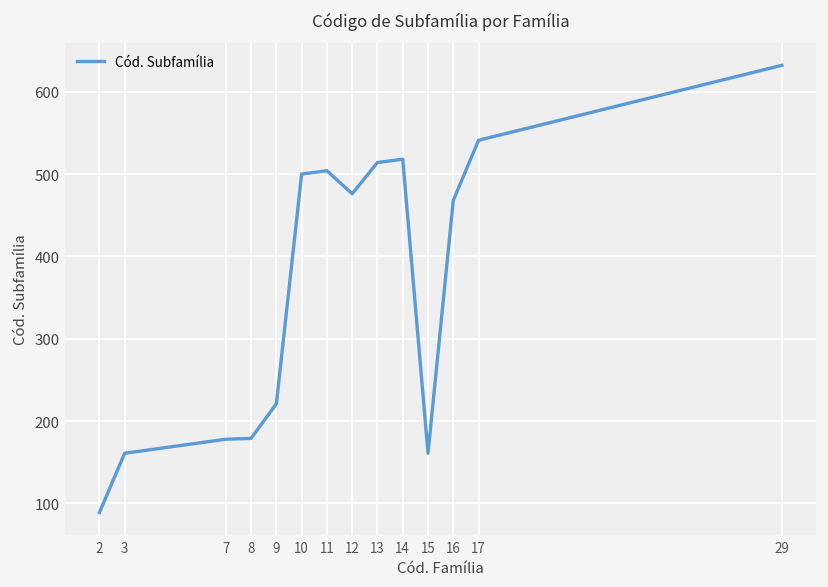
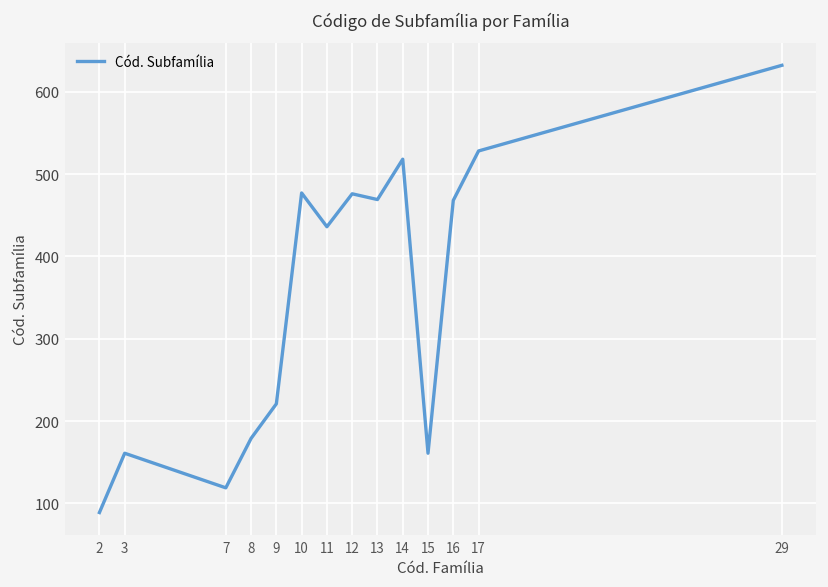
  {
    "2": 90,
    "3": 160,
-   "7": 180,
+   "7": 120,
    "8": 180,
    "9": 220,
-   "10": 500,
-   "11": 500,
+   "10": 480,
+   "11": 440,
    "12": 480,
-   "13": 510,
+   "13": 470,
    "14": 520,
    "15": 160,
    "16": 470,
-   "17": 540,
+   "17": 530,
    "29": 630
  }
